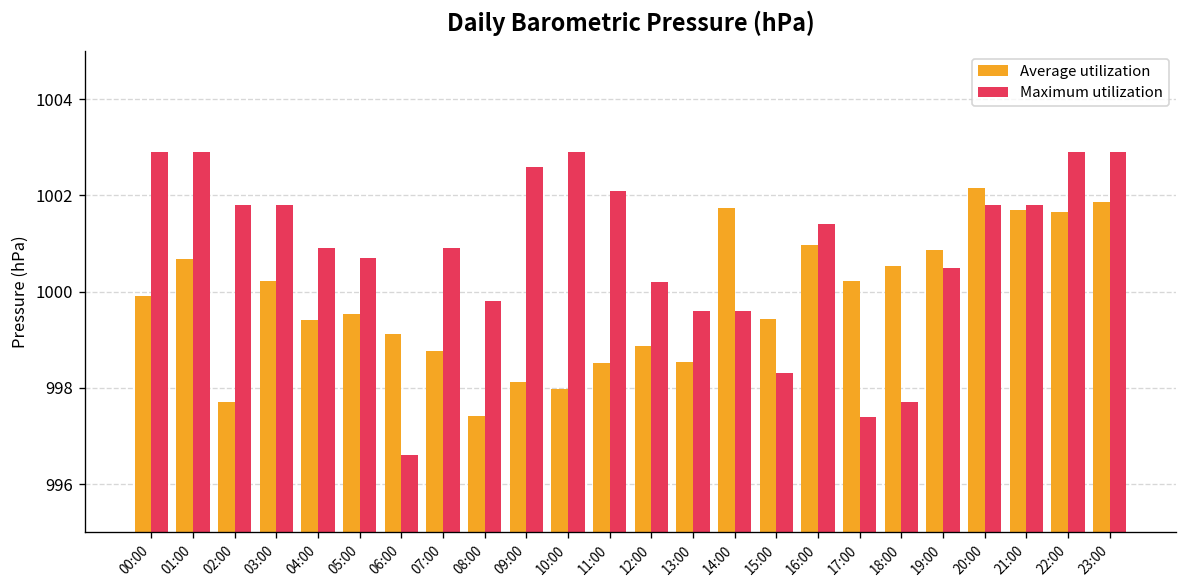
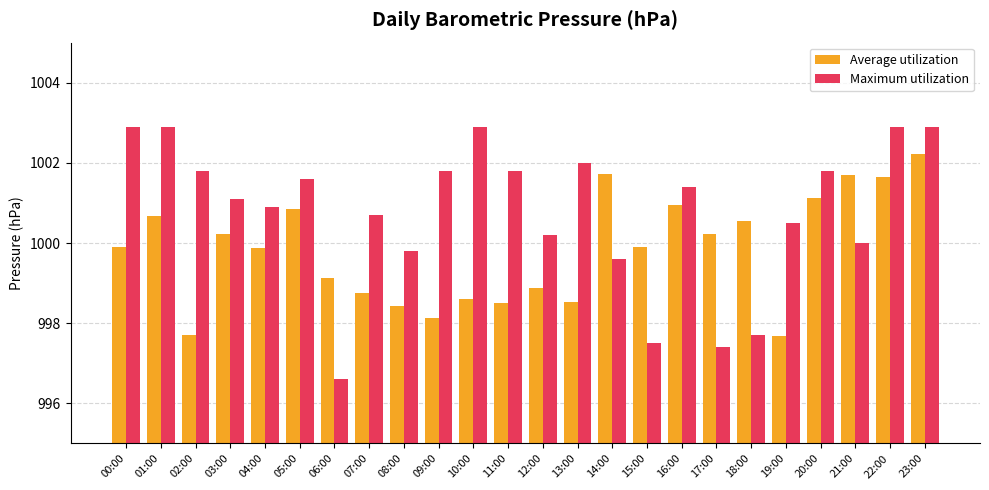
  {
    "Average utilization": {
      "00:00": 999.9,
      "01:00": 1000.7,
      "02:00": 997.7,
      "03:00": 1000.2,
-     "04:00": 999.4,
-     "05:00": 999.5,
+     "04:00": 999.9,
+     "05:00": 1000.9,
      "06:00": 999.1,
      "07:00": 998.8,
-     "08:00": 997.4,
+     "08:00": 998.4,
      "09:00": 998.1,
-     "10:00": 998.0,
+     "10:00": 998.6,
      "11:00": 998.5,
      "12:00": 998.9,
      "13:00": 998.5,
      "14:00": 1001.7,
-     "15:00": 999.4,
+     "15:00": 999.9,
      "16:00": 1001.0,
      "17:00": 1000.2,
      "18:00": 1000.5,
-     "19:00": 1000.9,
-     "20:00": 1002.2,
+     "19:00": 997.7,
+     "20:00": 1001.1,
      "21:00": 1001.7,
      "22:00": 1001.7,
-     "23:00": 1001.9
+     "23:00": 1002.2
    },
    "Maximum utilization": {
      "00:00": 1002.9,
      "01:00": 1002.9,
      "02:00": 1001.8,
-     "03:00": 1001.8,
+     "03:00": 1001.1,
      "04:00": 1000.9,
-     "05:00": 1000.7,
+     "05:00": 1001.6,
      "06:00": 996.6,
-     "07:00": 1000.9,
+     "07:00": 1000.7,
      "08:00": 999.8,
-     "09:00": 1002.6,
+     "09:00": 1001.8,
      "10:00": 1002.9,
-     "11:00": 1002.1,
+     "11:00": 1001.8,
      "12:00": 1000.2,
-     "13:00": 999.6,
+     "13:00": 1002.0,
      "14:00": 999.6,
-     "15:00": 998.3,
+     "15:00": 997.5,
      "16:00": 1001.4,
      "17:00": 997.4,
      "18:00": 997.7,
      "19:00": 1000.5,
      "20:00": 1001.8,
-     "21:00": 1001.8,
+     "21:00": 1000.0,
      "22:00": 1002.9,
      "23:00": 1002.9
    }
  }
